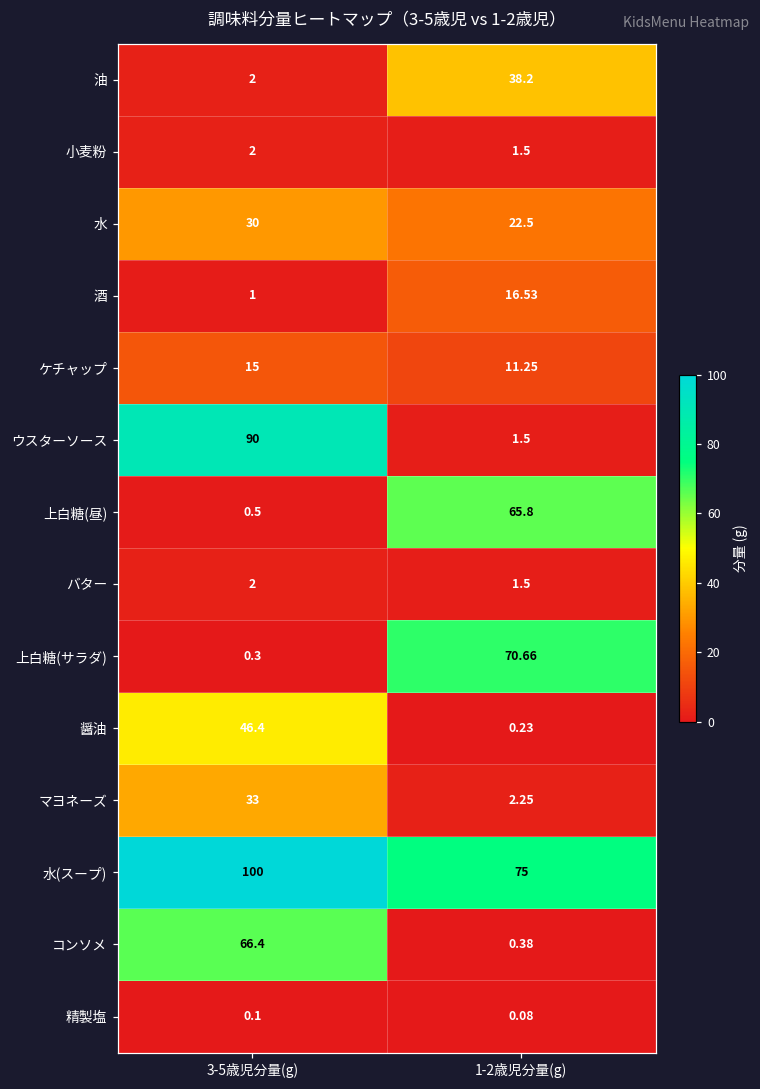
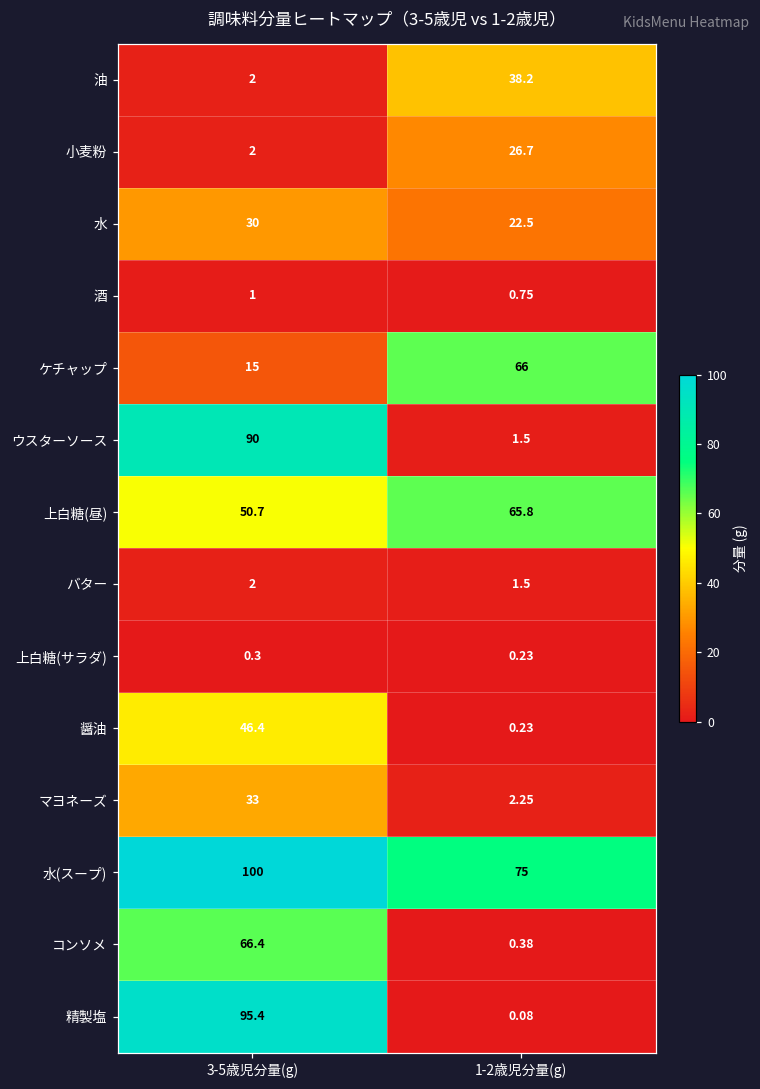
  {
    "油": {
      "3-5歳児分量(g)": 2,
      "1-2歳児分量(g)": 38.2
    },
    "小麦粉": {
      "3-5歳児分量(g)": 2,
-     "1-2歳児分量(g)": 1.5
+     "1-2歳児分量(g)": 26.7
    },
    "水": {
      "3-5歳児分量(g)": 30,
      "1-2歳児分量(g)": 22.5
    },
    "酒": {
      "3-5歳児分量(g)": 1,
-     "1-2歳児分量(g)": 16.53
+     "1-2歳児分量(g)": 0.75
    },
    "ケチャップ": {
      "3-5歳児分量(g)": 15,
-     "1-2歳児分量(g)": 11.25
+     "1-2歳児分量(g)": 66
    },
    "ウスターソース": {
      "3-5歳児分量(g)": 90,
      "1-2歳児分量(g)": 1.5
    },
    "上白糖(昼)": {
-     "3-5歳児分量(g)": 0.5,
+     "3-5歳児分量(g)": 50.7,
      "1-2歳児分量(g)": 65.8
    },
    "バター": {
      "3-5歳児分量(g)": 2,
      "1-2歳児分量(g)": 1.5
    },
    "上白糖(サラダ)": {
      "3-5歳児分量(g)": 0.3,
-     "1-2歳児分量(g)": 70.66
+     "1-2歳児分量(g)": 0.23
    },
    "醤油": {
      "3-5歳児分量(g)": 46.4,
      "1-2歳児分量(g)": 0.23
    },
    "マヨネーズ": {
      "3-5歳児分量(g)": 33,
      "1-2歳児分量(g)": 2.25
    },
    "水(スープ)": {
      "3-5歳児分量(g)": 100,
      "1-2歳児分量(g)": 75
    },
    "コンソメ": {
      "3-5歳児分量(g)": 66.4,
      "1-2歳児分量(g)": 0.38
    },
    "精製塩": {
-     "3-5歳児分量(g)": 0.1,
+     "3-5歳児分量(g)": 95.4,
      "1-2歳児分量(g)": 0.08
    }
  }
